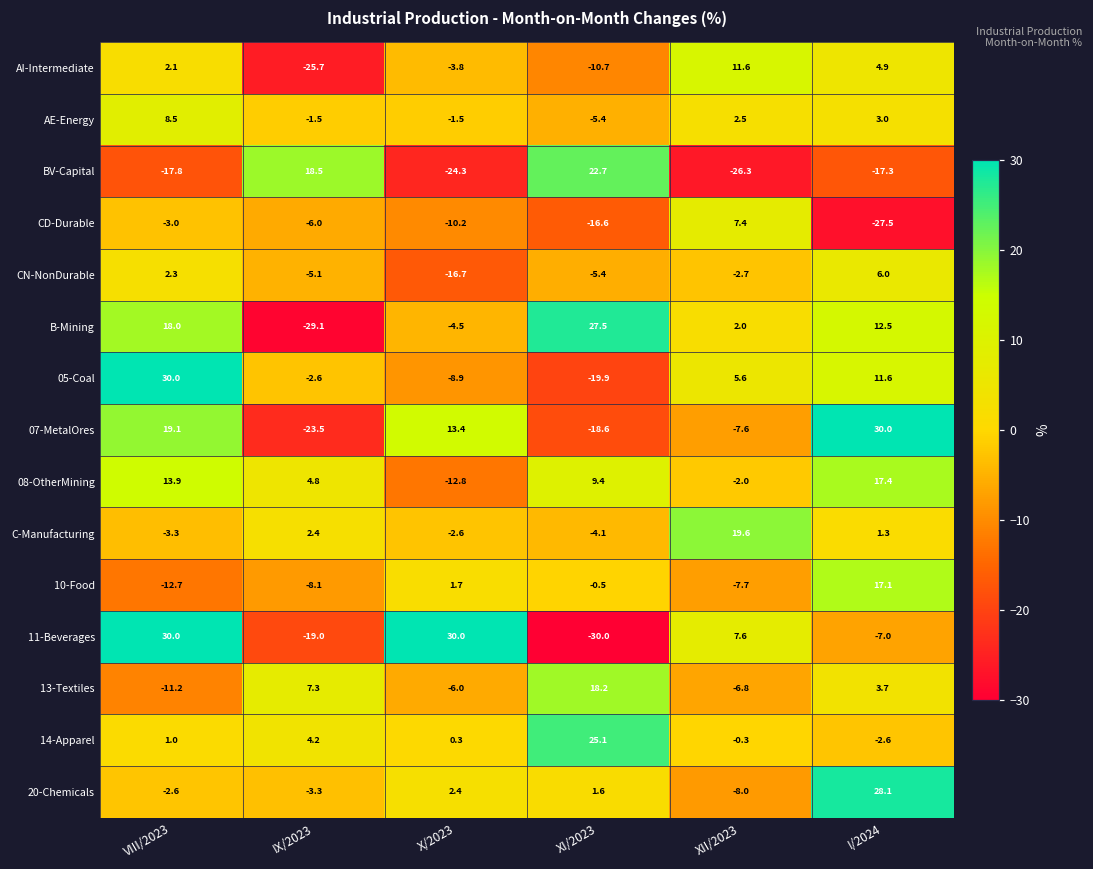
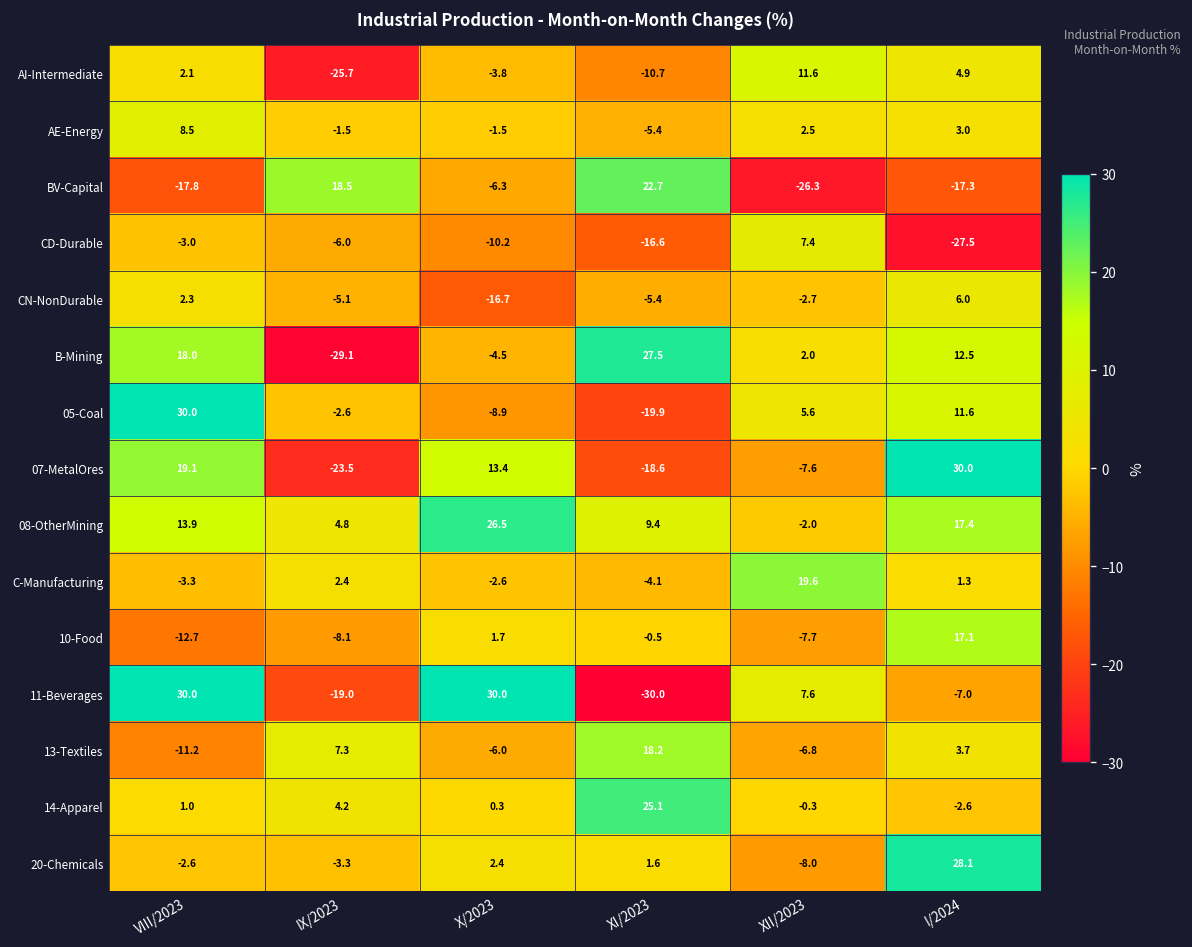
  {
    "AI-Intermediate": {
      "VIII/2023": 2.1,
      "IX/2023": -25.7,
      "X/2023": -3.8,
      "XI/2023": -10.7,
      "XII/2023": 11.6,
      "I/2024": 4.9
    },
    "AE-Energy": {
      "VIII/2023": 8.5,
      "IX/2023": -1.5,
      "X/2023": -1.5,
      "XI/2023": -5.4,
      "XII/2023": 2.5,
      "I/2024": 3.0
    },
    "BV-Capital": {
      "VIII/2023": -17.8,
      "IX/2023": 18.5,
-     "X/2023": -24.3,
+     "X/2023": -6.3,
      "XI/2023": 22.7,
      "XII/2023": -26.3,
      "I/2024": -17.3
    },
    "CD-Durable": {
      "VIII/2023": -3.0,
      "IX/2023": -6.0,
      "X/2023": -10.2,
      "XI/2023": -16.6,
      "XII/2023": 7.4,
      "I/2024": -27.5
    },
    "CN-NonDurable": {
      "VIII/2023": 2.3,
      "IX/2023": -5.1,
      "X/2023": -16.7,
      "XI/2023": -5.4,
      "XII/2023": -2.7,
      "I/2024": 6.0
    },
    "B-Mining": {
      "VIII/2023": 18.0,
      "IX/2023": -29.1,
      "X/2023": -4.5,
      "XI/2023": 27.5,
      "XII/2023": 2.0,
      "I/2024": 12.5
    },
    "05-Coal": {
      "VIII/2023": 30.0,
      "IX/2023": -2.6,
      "X/2023": -8.9,
      "XI/2023": -19.9,
      "XII/2023": 5.6,
      "I/2024": 11.6
    },
    "07-MetalOres": {
      "VIII/2023": 19.1,
      "IX/2023": -23.5,
      "X/2023": 13.4,
      "XI/2023": -18.6,
      "XII/2023": -7.6,
      "I/2024": 30.0
    },
    "08-OtherMining": {
      "VIII/2023": 13.9,
      "IX/2023": 4.8,
-     "X/2023": -12.8,
+     "X/2023": 26.5,
      "XI/2023": 9.4,
      "XII/2023": -2.0,
      "I/2024": 17.4
    },
    "C-Manufacturing": {
      "VIII/2023": -3.3,
      "IX/2023": 2.4,
      "X/2023": -2.6,
      "XI/2023": -4.1,
      "XII/2023": 19.6,
      "I/2024": 1.3
    },
    "10-Food": {
      "VIII/2023": -12.7,
      "IX/2023": -8.1,
      "X/2023": 1.7,
      "XI/2023": -0.5,
      "XII/2023": -7.7,
      "I/2024": 17.1
    },
    "11-Beverages": {
      "VIII/2023": 30.0,
      "IX/2023": -19.0,
      "X/2023": 30.0,
      "XI/2023": -30.0,
      "XII/2023": 7.6,
      "I/2024": -7.0
    },
    "13-Textiles": {
      "VIII/2023": -11.2,
      "IX/2023": 7.3,
      "X/2023": -6.0,
      "XI/2023": 18.2,
      "XII/2023": -6.8,
      "I/2024": 3.7
    },
    "14-Apparel": {
      "VIII/2023": 1.0,
      "IX/2023": 4.2,
      "X/2023": 0.3,
      "XI/2023": 25.1,
      "XII/2023": -0.3,
      "I/2024": -2.6
    },
    "20-Chemicals": {
      "VIII/2023": -2.6,
      "IX/2023": -3.3,
      "X/2023": 2.4,
      "XI/2023": 1.6,
      "XII/2023": -8.0,
      "I/2024": 28.1
    }
  }
